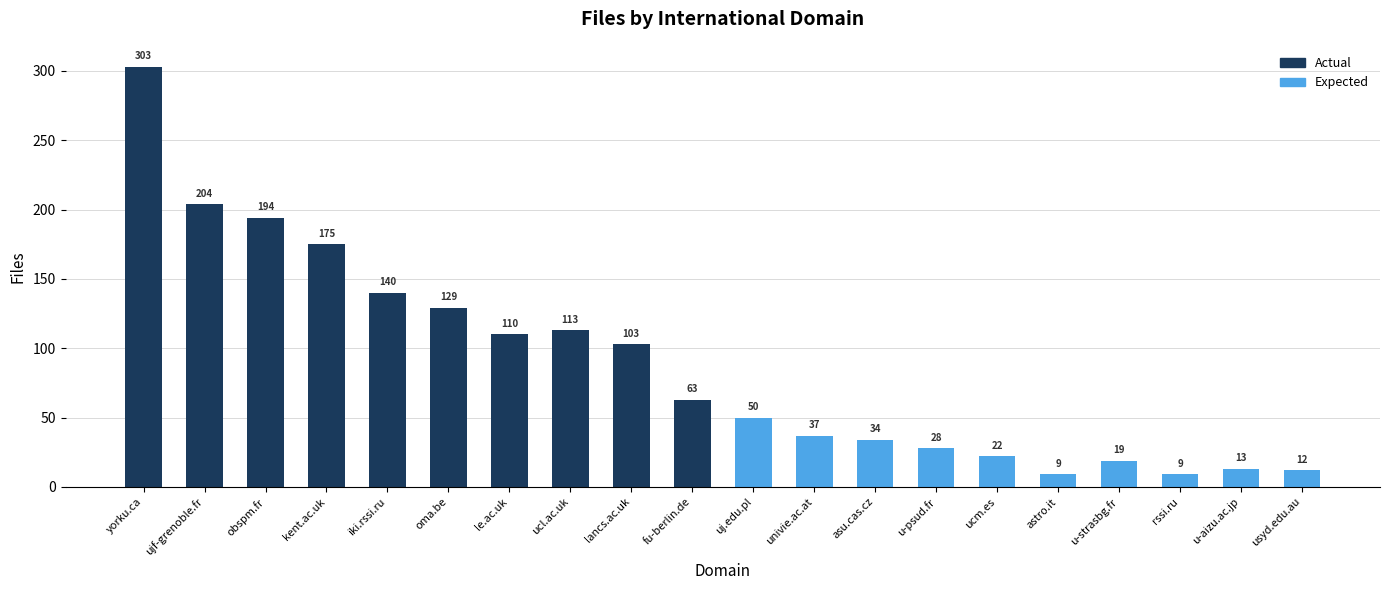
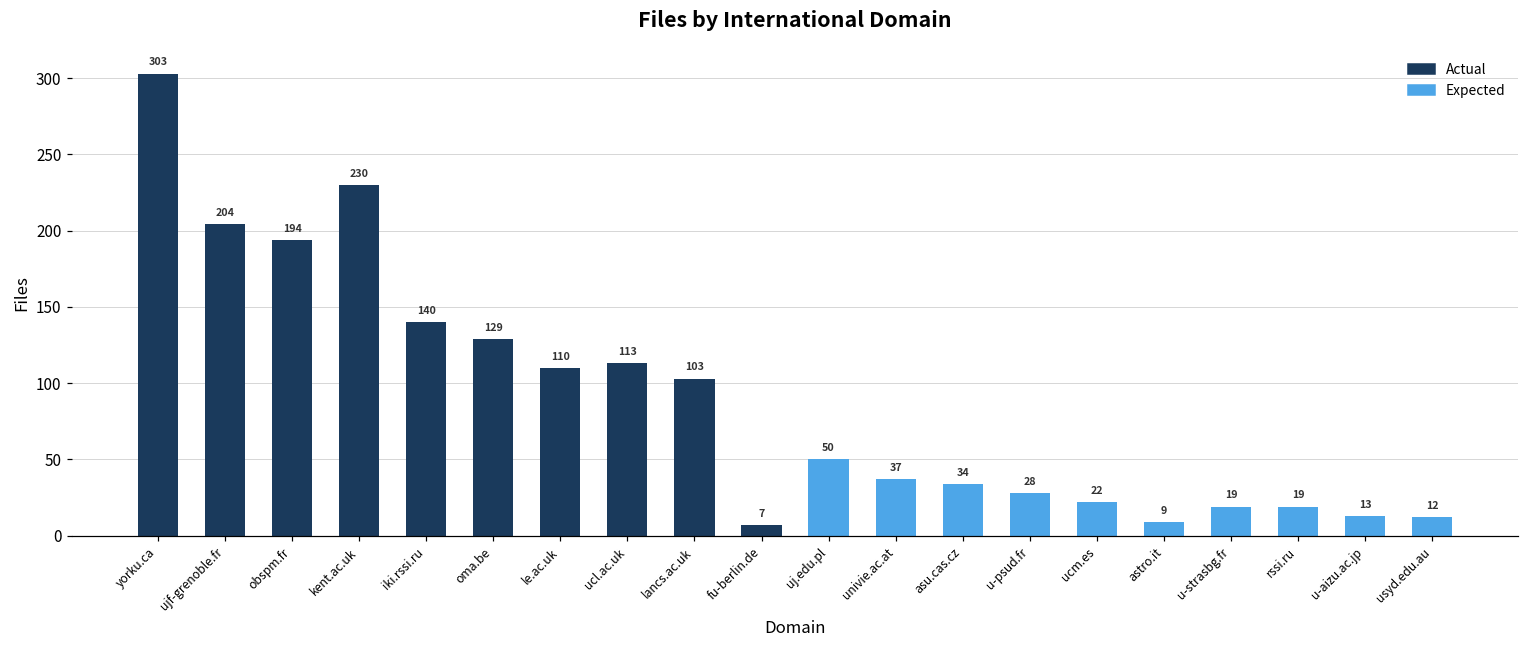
  {
    "Actual": {
      "yorku.ca": 303,
      "ujf-grenoble.fr": 204,
      "obspm.fr": 194,
-     "kent.ac.uk": 175,
+     "kent.ac.uk": 230,
      "iki.rssi.ru": 140,
      "oma.be": 129,
      "le.ac.uk": 110,
      "ucl.ac.uk": 113,
      "lancs.ac.uk": 103,
-     "fu-berlin.de": 63
+     "fu-berlin.de": 7
    },
    "Expected": {
      "uj.edu.pl": 50,
      "univie.ac.at": 37,
      "asu.cas.cz": 34,
      "u-psud.fr": 28,
      "ucm.es": 22,
      "astro.it": 9,
      "u-strasbg.fr": 19,
-     "rssi.ru": 9,
+     "rssi.ru": 19,
      "u-aizu.ac.jp": 13,
      "usyd.edu.au": 12
    }
  }
